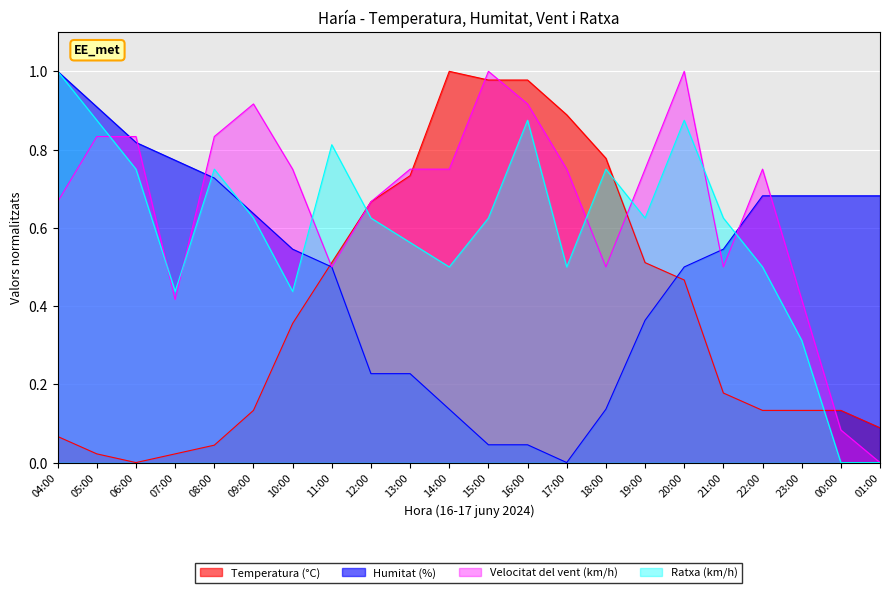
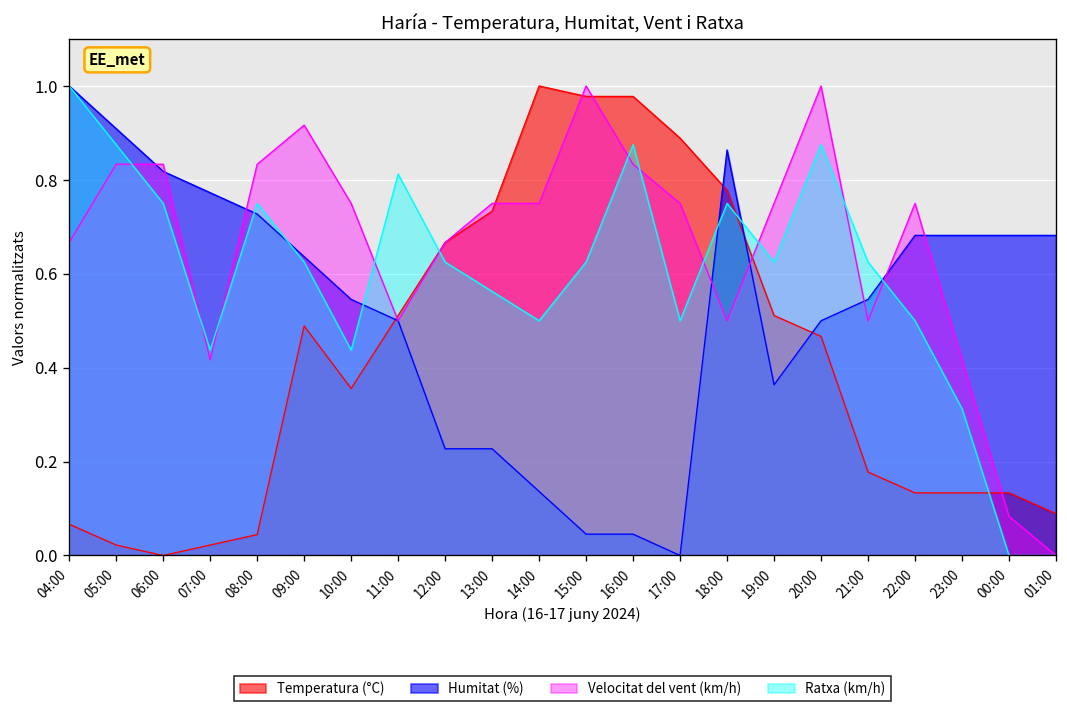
  {
    "Temperatura (°C)": {
      "04:00": 0.07,
      "05:00": 0.02,
      "06:00": 0.00,
      "07:00": 0.02,
      "08:00": 0.04,
-     "09:00": 0.13,
+     "09:00": 0.49,
      "10:00": 0.36,
      "11:00": 0.51,
      "13:00": 0.73,
      "14:00": 1.00,
      "15:00": 0.98,
      "16:00": 0.98,
      "17:00": 0.89,
      "18:00": 0.78,
      "19:00": 0.51,
      "20:00": 0.47,
      "21:00": 0.18,
      "22:00": 0.13,
      "23:00": 0.13,
      "00:00": 0.13,
      "01:00": 0.09
    },
    "Humitat (%)": {
      "05:00": 0.91,
      "06:00": 0.82,
      "07:00": 0.77,
      "08:00": 0.73,
      "09:00": 0.64,
      "10:00": 0.55,
      "12:00": 0.23,
      "13:00": 0.23,
      "14:00": 0.14,
      "15:00": 0.05,
      "16:00": 0.05,
      "17:00": 0.00,
-     "18:00": 0.14,
+     "18:00": 0.86,
      "19:00": 0.36,
      "20:00": 0.50,
      "21:00": 0.55,
      "22:00": 0.68,
      "23:00": 0.68,
      "00:00": 0.68,
      "01:00": 0.68
    },
    "Velocitat del vent (km/h)": {
      "04:00": 0.67,
      "05:00": 0.83,
      "06:00": 0.83,
      "07:00": 0.42,
      "08:00": 0.83,
      "09:00": 0.92,
      "10:00": 0.75,
      "13:00": 0.75,
      "14:00": 0.75,
      "15:00": 1.00,
-     "16:00": 0.92,
+     "16:00": 0.83,
      "17:00": 0.75,
      "18:00": 0.50,
      "19:00": 0.75,
      "20:00": 1.00,
      "21:00": 0.50,
      "22:00": 0.75,
      "23:00": 0.42,
      "00:00": 0.08
    },
    "Ratxa (km/h)": {
      "05:00": 0.88,
      "06:00": 0.75,
      "07:00": 0.44,
      "08:00": 0.75,
      "09:00": 0.63,
      "10:00": 0.44,
      "11:00": 0.81,
      "12:00": 0.63,
      "13:00": 0.56,
      "14:00": 0.50,
      "15:00": 0.63,
      "16:00": 0.88,
      "17:00": 0.50,
      "18:00": 0.75,
      "19:00": 0.63,
      "20:00": 0.88,
      "21:00": 0.63,
      "22:00": 0.50,
      "23:00": 0.31,
      "00:00": 0.00
    }
  }
